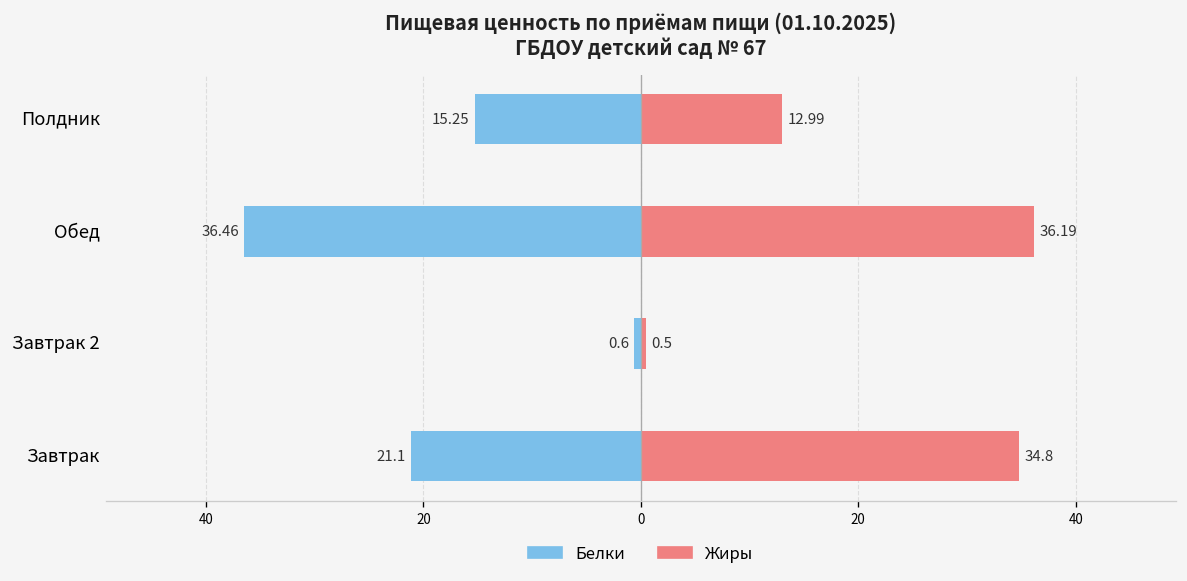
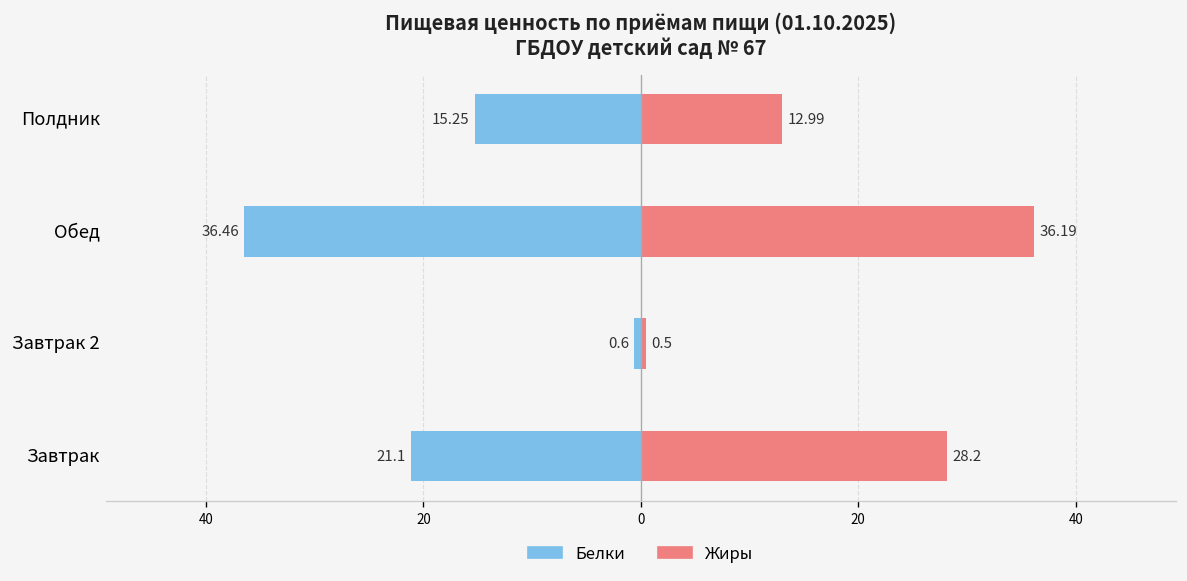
  {
    "Жиры": {
      "Полдник": 12.99,
      "Обед": 36.19,
      "Завтрак 2": 0.5,
-     "Завтрак": 34.8
+     "Завтрак": 28.2
    }
  }
